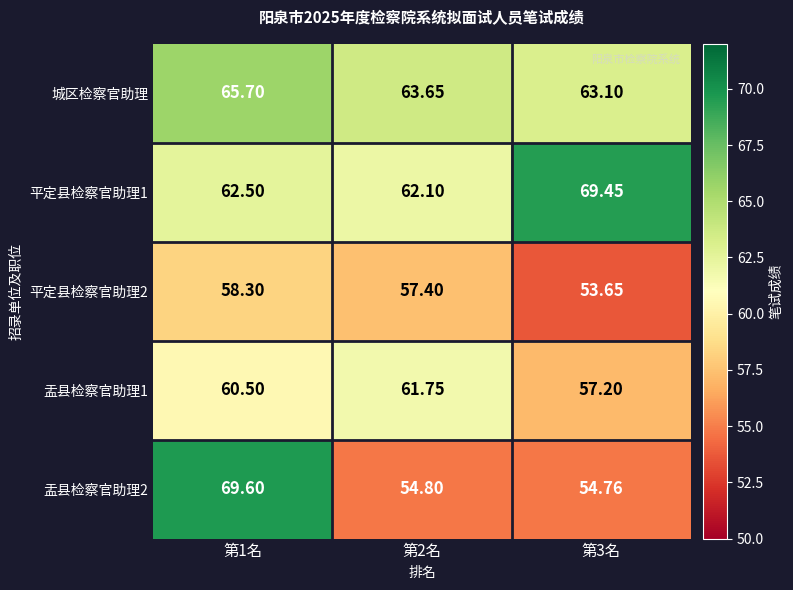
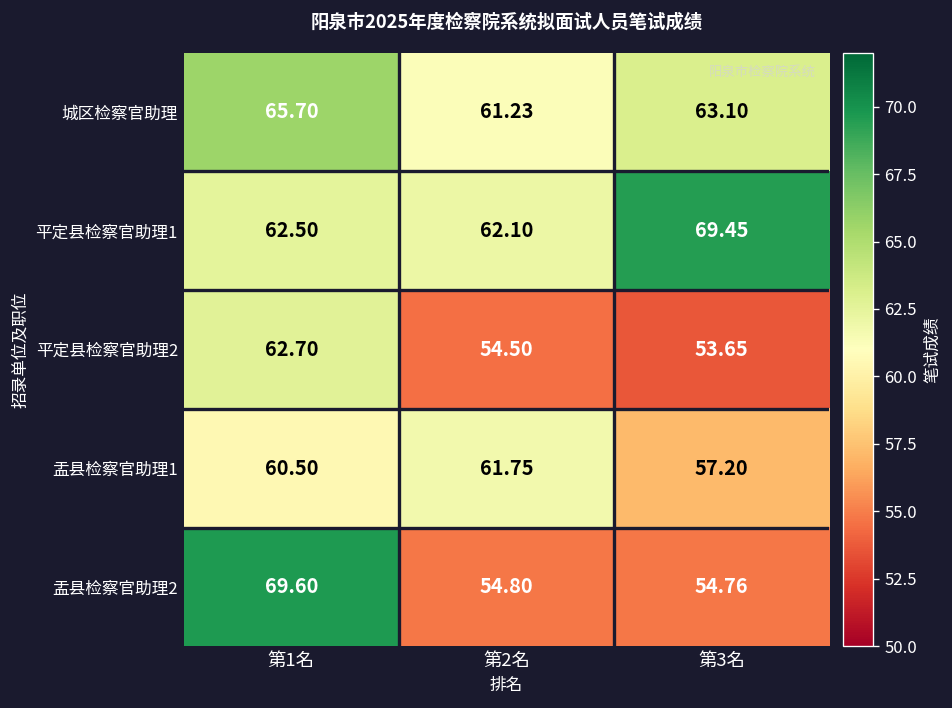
  {
    "城区检察官助理": {
      "第1名": 65.70,
-     "第2名": 63.65
+     "第2名": 61.23
    },
    "平定县检察官助理1": {
      "第1名": 62.50,
      "第2名": 62.10,
      "第3名": 69.45
    },
    "平定县检察官助理2": {
-     "第1名": 58.30,
-     "第2名": 57.40,
+     "第1名": 62.70,
+     "第2名": 54.50,
      "第3名": 53.65
    },
    "盂县检察官助理1": {
      "第1名": 60.50,
      "第2名": 61.75,
      "第3名": 57.20
    },
    "盂县检察官助理2": {
      "第1名": 69.60,
      "第2名": 54.80,
      "第3名": 54.76
    }
  }
